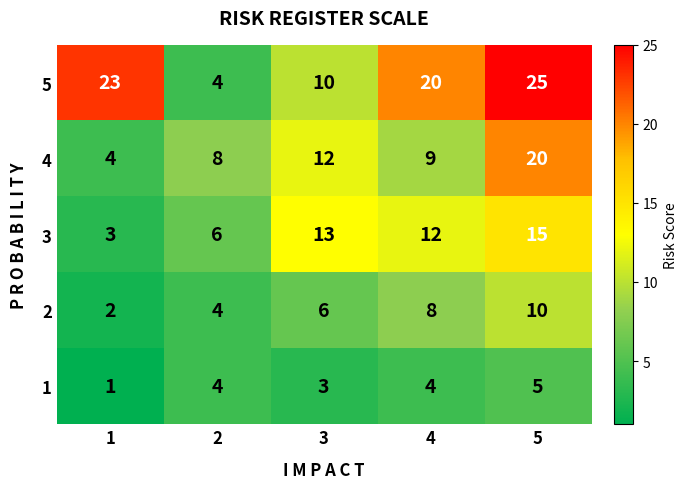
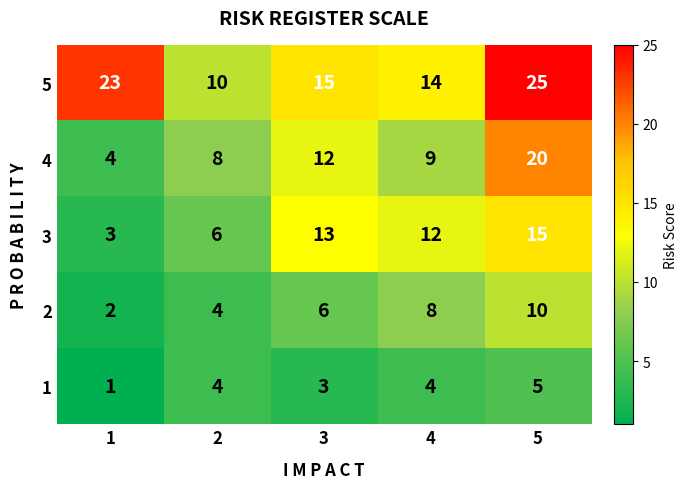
  {
    "5": {
      "1": 23,
-     "2": 4,
-     "3": 10,
-     "4": 20,
+     "2": 10,
+     "3": 15,
+     "4": 14,
      "5": 25
    },
    "4": {
      "1": 4,
      "2": 8,
      "3": 12,
      "4": 9,
      "5": 20
    },
    "3": {
      "1": 3,
      "2": 6,
      "3": 13,
      "4": 12,
      "5": 15
    },
    "2": {
      "1": 2,
      "2": 4,
      "3": 6,
      "4": 8,
      "5": 10
    },
    "1": {
      "1": 1,
      "2": 4,
      "3": 3,
      "4": 4,
      "5": 5
    }
  }
